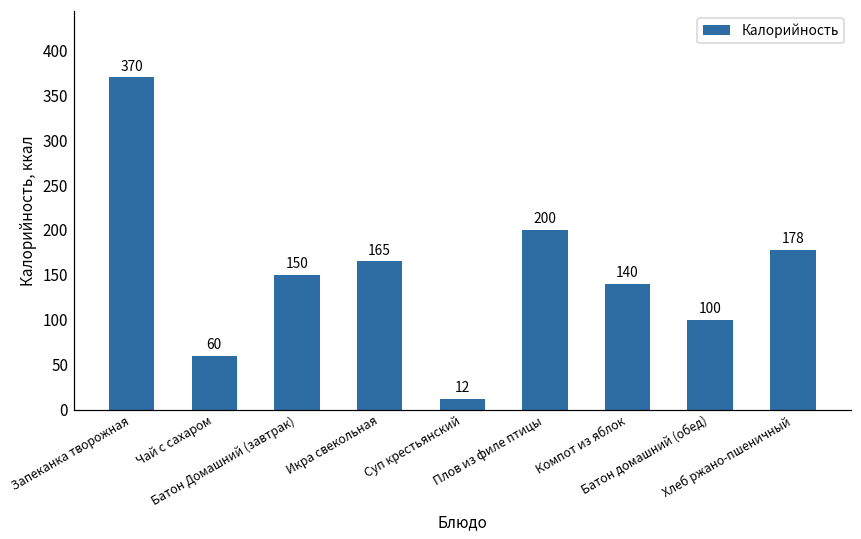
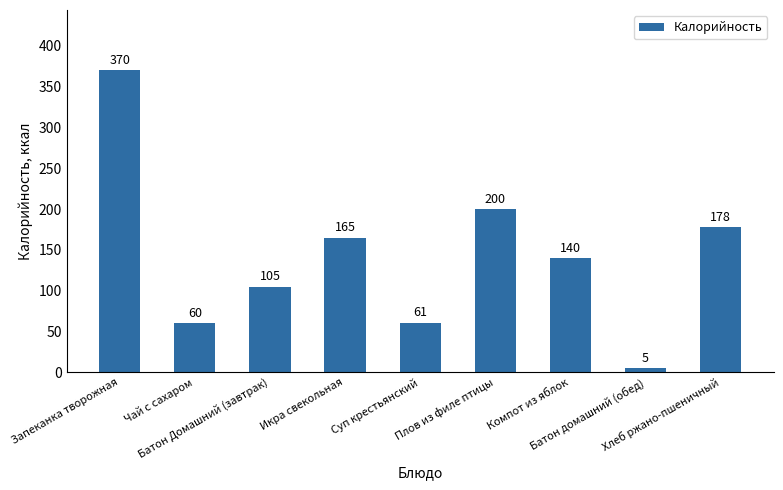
  {
    "Запеканка творожная": 370,
    "Чай с сахаром": 60,
-   "Батон Домашний (завтрак)": 150,
+   "Батон Домашний (завтрак)": 105,
    "Икра свекольная": 165,
-   "Суп крестьянский": 12,
+   "Суп крестьянский": 61,
    "Плов из филе птицы": 200,
    "Компот из яблок": 140,
-   "Батон домашний (обед)": 100,
+   "Батон домашний (обед)": 5,
    "Хлеб ржано-пшеничный": 178
  }
